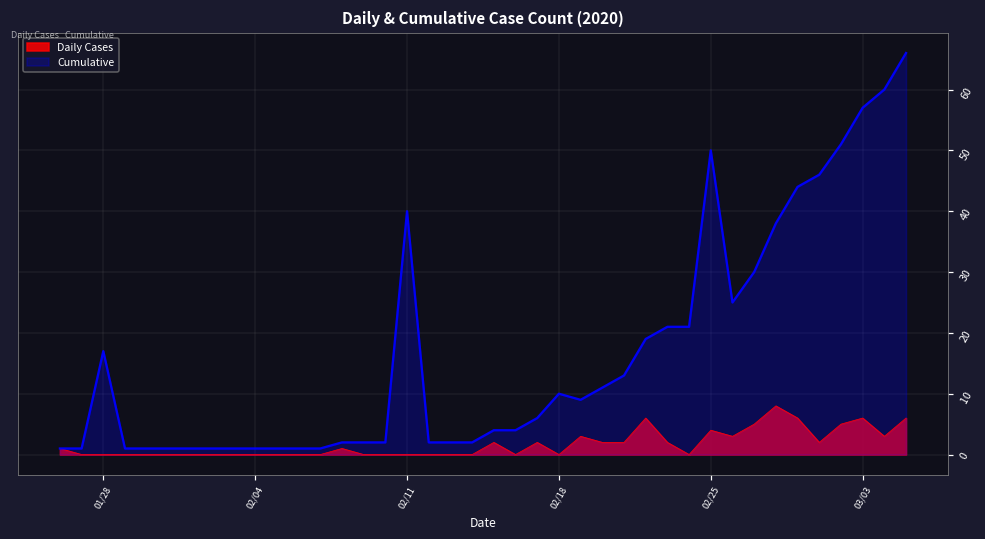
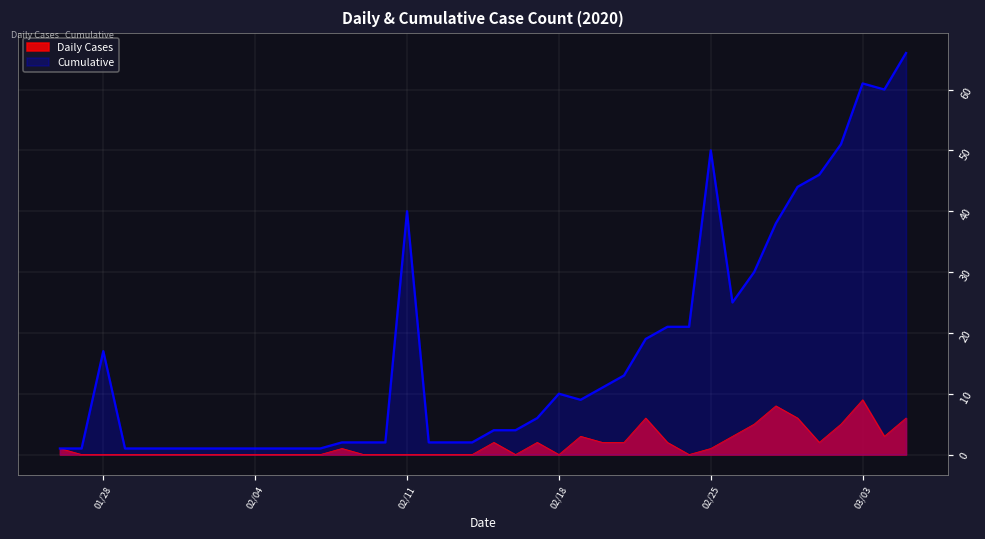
  {
    "Daily Cases": {
      "01/28": 0,
      "02/04": 0,
      "02/11": 0,
      "02/18": 0,
-     "02/25": 4,
-     "03/03": 6
+     "02/25": 1,
+     "03/03": 9
    },
    "Cumulative": {
      "01/28": 17,
      "02/04": 1,
      "02/11": 40,
      "02/18": 10,
      "02/25": 50,
-     "03/03": 57
+     "03/03": 61
    }
  }
